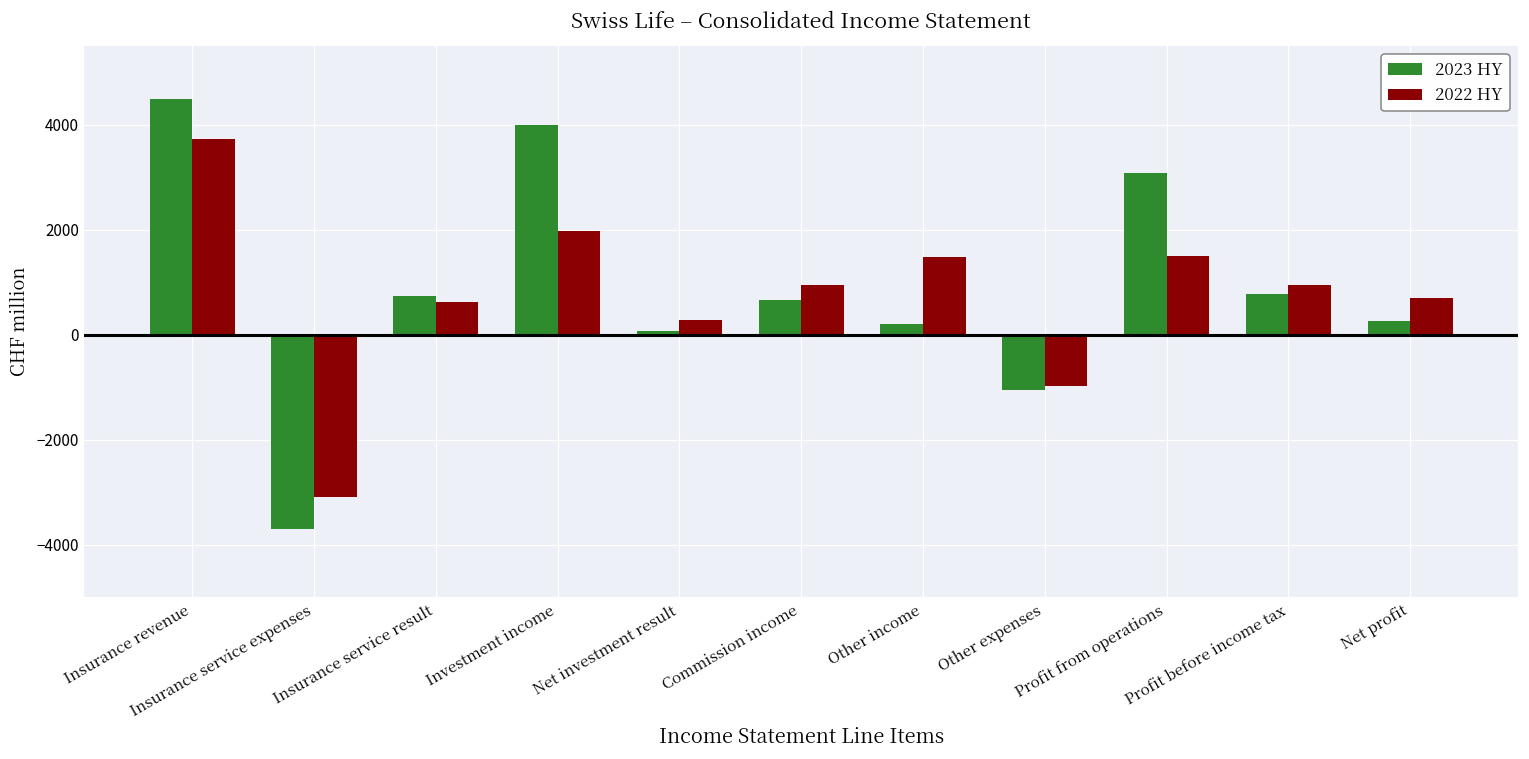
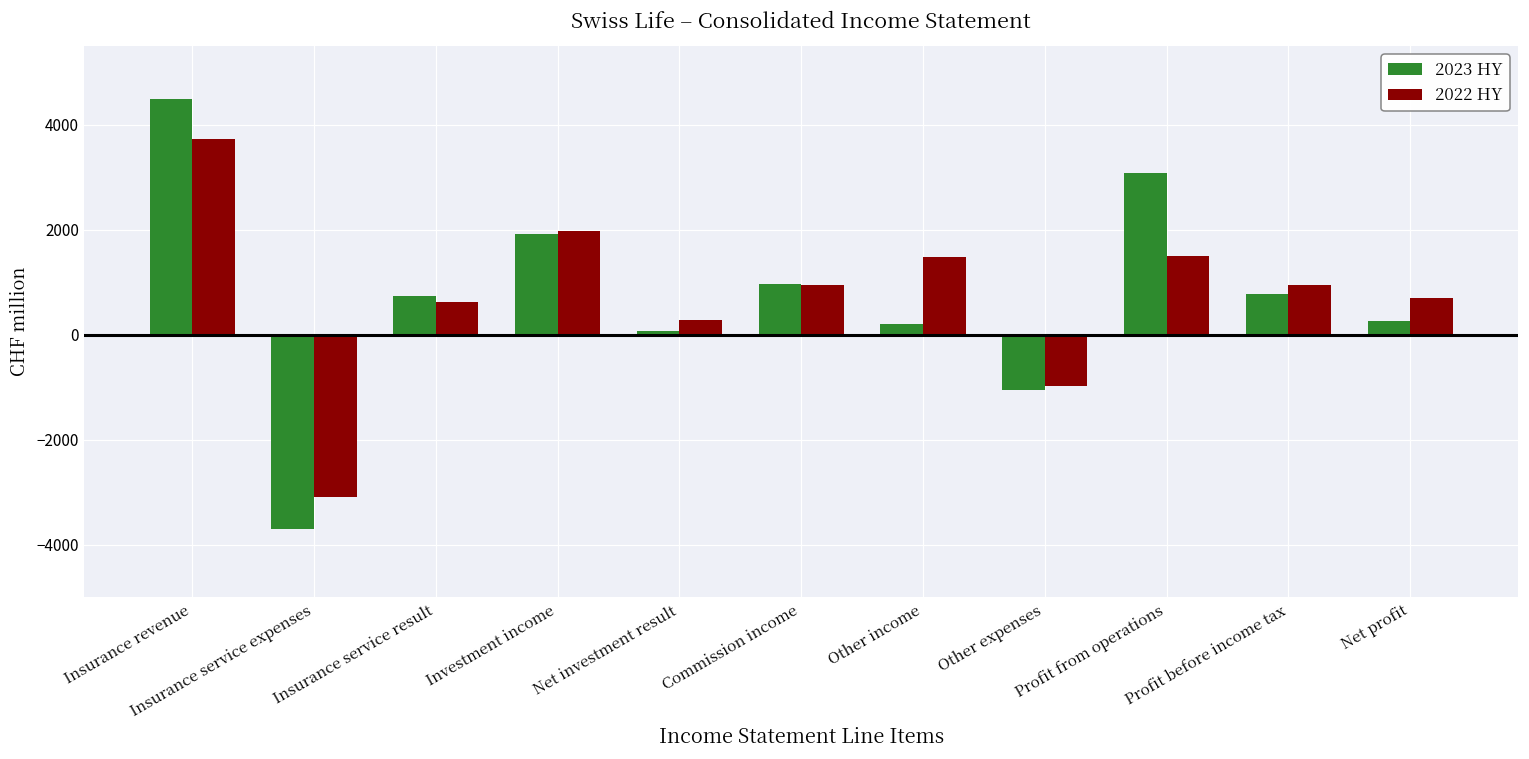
  {
    "2023 HY": {
      "Insurance revenue": 4500,
      "Insurance service expenses": -3700,
      "Insurance service result": 700,
-     "Investment income": 4000,
+     "Investment income": 1900,
      "Net investment result": 100,
-     "Commission income": 700,
+     "Commission income": 1000,
      "Other income": 200,
      "Other expenses": -1000,
      "Profit from operations": 3100,
      "Profit before income tax": 800,
      "Net profit": 300
    },
    "2022 HY": {
      "Insurance revenue": 3700,
      "Insurance service expenses": -3100,
      "Insurance service result": 600,
      "Investment income": 2000,
      "Net investment result": 300,
      "Commission income": 1000,
      "Other income": 1500,
      "Other expenses": -1000,
      "Profit from operations": 1500,
      "Profit before income tax": 900,
      "Net profit": 700
    }
  }
